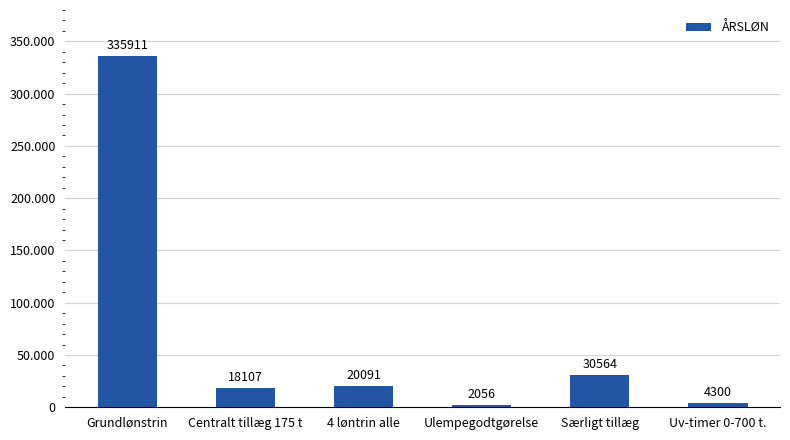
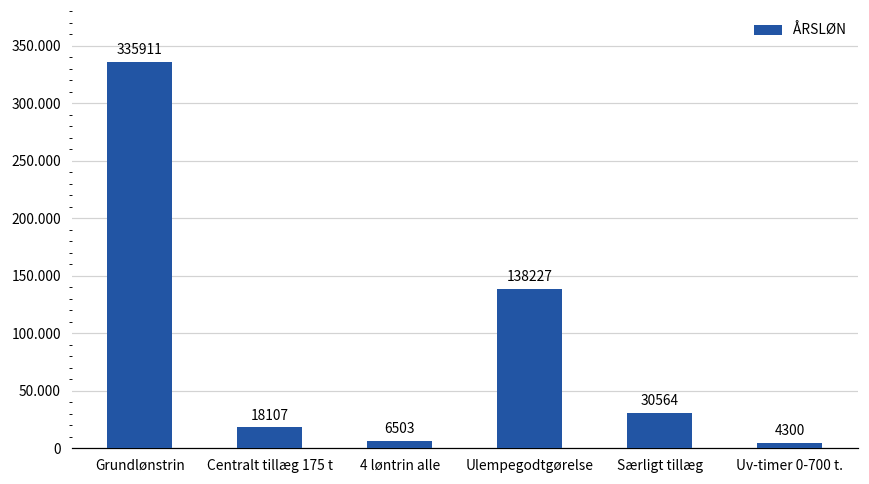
  {
    "Grundlønstrin": 335911,
    "Centralt tillæg 175 t": 18107,
-   "4 løntrin alle": 20091,
-   "Ulempegodtgørelse": 2056,
+   "4 løntrin alle": 6503,
+   "Ulempegodtgørelse": 138227,
    "Særligt tillæg": 30564,
    "Uv-timer 0-700 t.": 4300
  }
